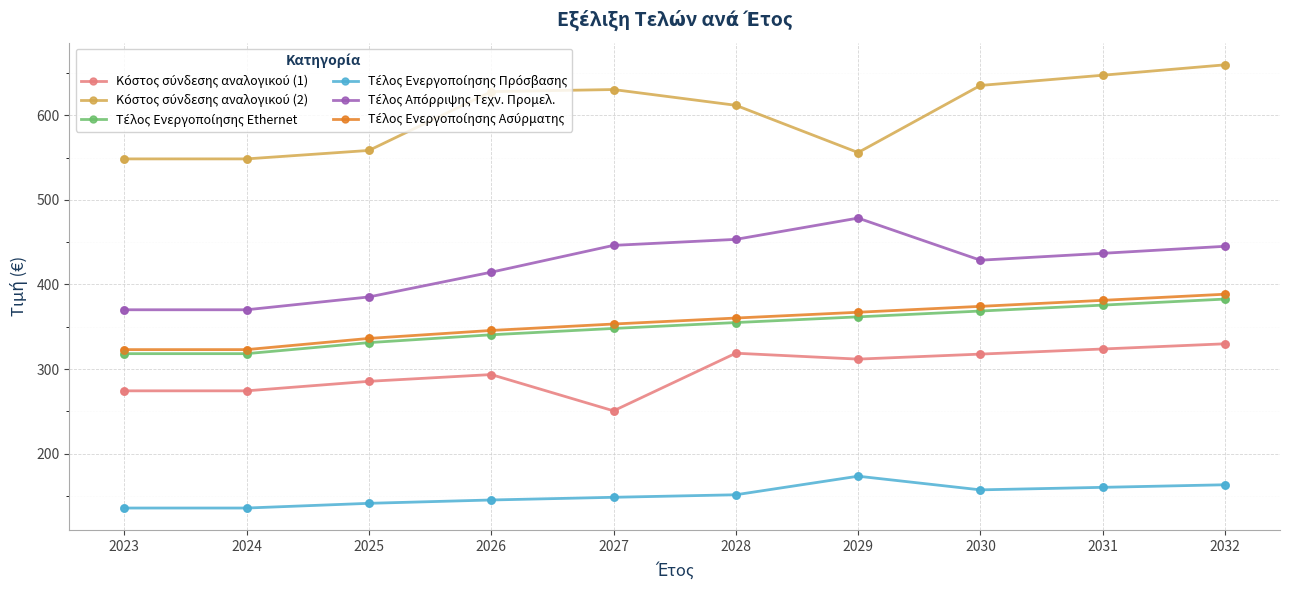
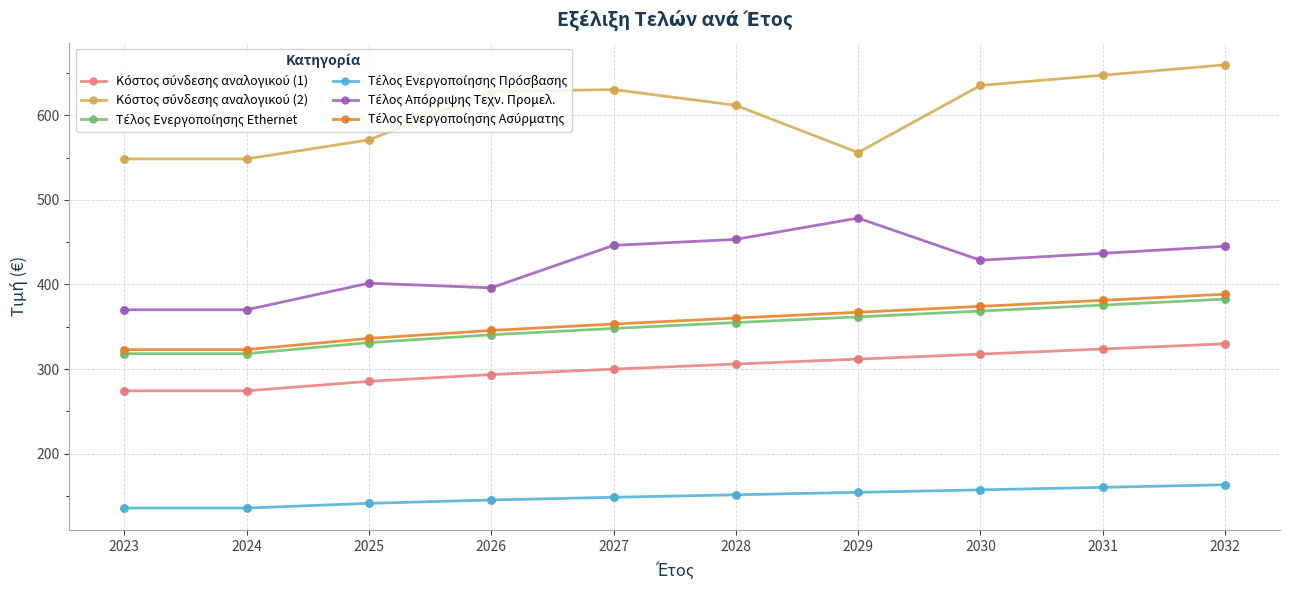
  {
    "Κόστος σύνδεσης αναλογικού (1)": {
      "2023": 270,
      "2024": 270,
      "2025": 290,
      "2026": 290,
-     "2027": 250,
-     "2028": 320,
+     "2027": 300,
+     "2028": 310,
      "2029": 310,
      "2030": 320,
      "2031": 320,
      "2032": 330
    },
    "Κόστος σύνδεσης αναλογικού (2)": {
      "2023": 550,
      "2024": 550,
-     "2025": 560,
+     "2025": 570,
      "2027": 630,
      "2028": 610,
      "2029": 560,
      "2030": 640,
      "2031": 650,
      "2032": 660
    },
    "Τέλος Ενεργοποίησης Ethernet": {
      "2023": 320,
      "2024": 320,
      "2025": 330,
      "2026": 340,
      "2027": 350,
      "2028": 350,
      "2029": 360,
      "2030": 370,
      "2031": 380,
      "2032": 380
    },
    "Τέλος Ενεργοποίησης Πρόσβασης": {
      "2023": 140,
      "2024": 140,
      "2025": 140,
      "2026": 150,
      "2027": 150,
      "2028": 150,
-     "2029": 170,
+     "2029": 150,
      "2030": 160,
      "2031": 160,
      "2032": 160
    },
    "Τέλος Απόρριψης Τεχν. Προμελ.": {
      "2023": 370,
      "2024": 370,
-     "2025": 390,
-     "2026": 410,
+     "2025": 400,
+     "2026": 400,
      "2027": 450,
      "2028": 450,
      "2029": 480,
      "2030": 430,
      "2031": 440,
      "2032": 450
    },
    "Τέλος Ενεργοποίησης Ασύρματης": {
      "2023": 320,
      "2024": 320,
      "2025": 340,
      "2026": 350,
      "2027": 350,
      "2028": 360,
      "2029": 370,
      "2030": 370,
      "2031": 380,
      "2032": 390
    }
  }
